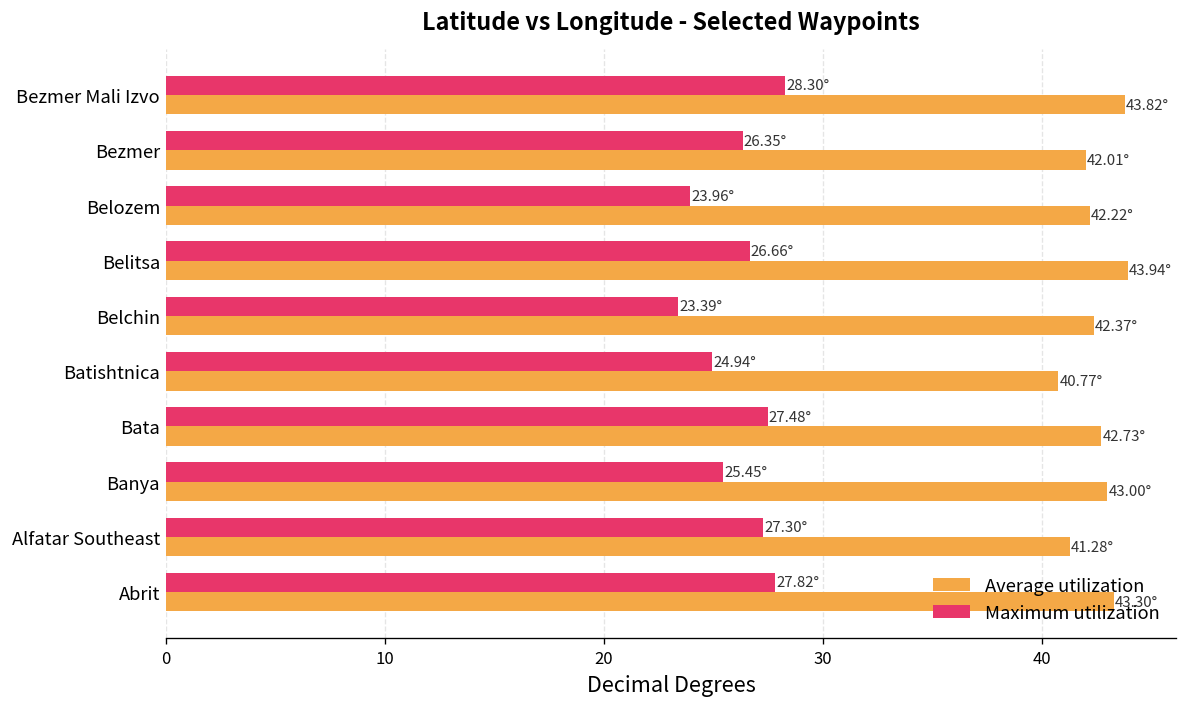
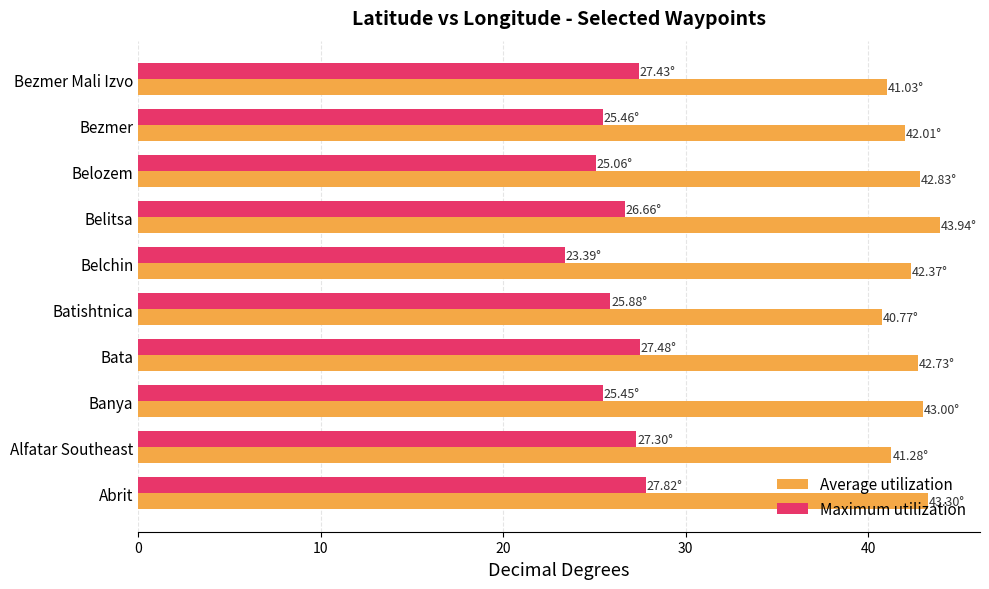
  {
    "Average utilization": {
-     "Bezmer Mali Izvo": "43.82°",
+     "Bezmer Mali Izvo": "41.03°",
      "Bezmer": "42.01°",
-     "Belozem": "42.22°",
+     "Belozem": "42.83°",
      "Belitsa": "43.94°",
      "Belchin": "42.37°",
      "Batishtnica": "40.77°",
      "Bata": "42.73°",
      "Banya": "43.00°",
      "Alfatar Southeast": "41.28°",
      "Abrit": "43.30°"
    },
    "Maximum utilization": {
-     "Bezmer Mali Izvo": "28.30°",
-     "Bezmer": "26.35°",
-     "Belozem": "23.96°",
+     "Bezmer Mali Izvo": "27.43°",
+     "Bezmer": "25.46°",
+     "Belozem": "25.06°",
      "Belitsa": "26.66°",
      "Belchin": "23.39°",
-     "Batishtnica": "24.94°",
+     "Batishtnica": "25.88°",
      "Bata": "27.48°",
      "Banya": "25.45°",
      "Alfatar Southeast": "27.30°",
      "Abrit": "27.82°"
    }
  }
